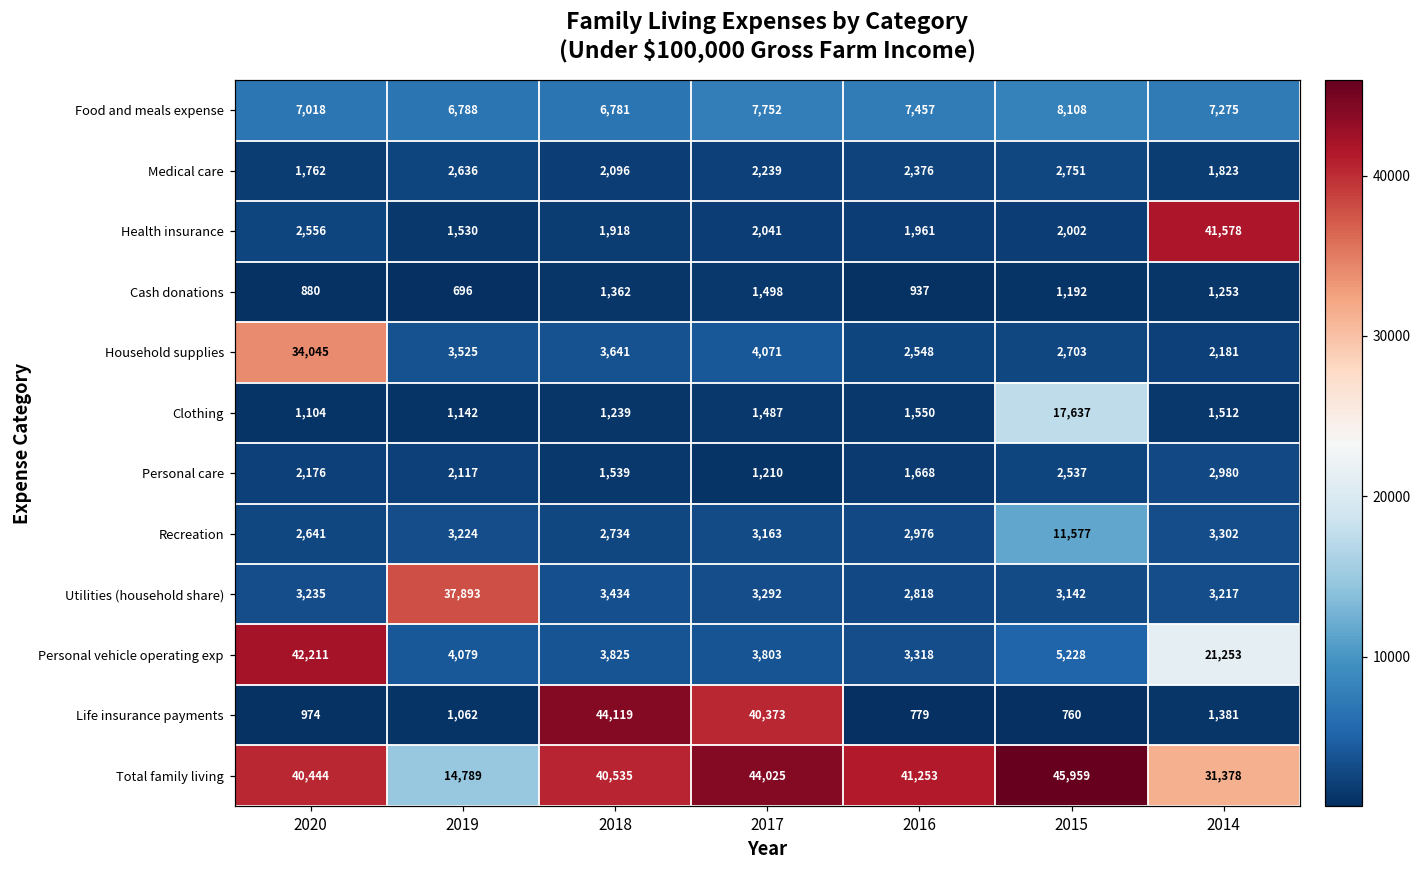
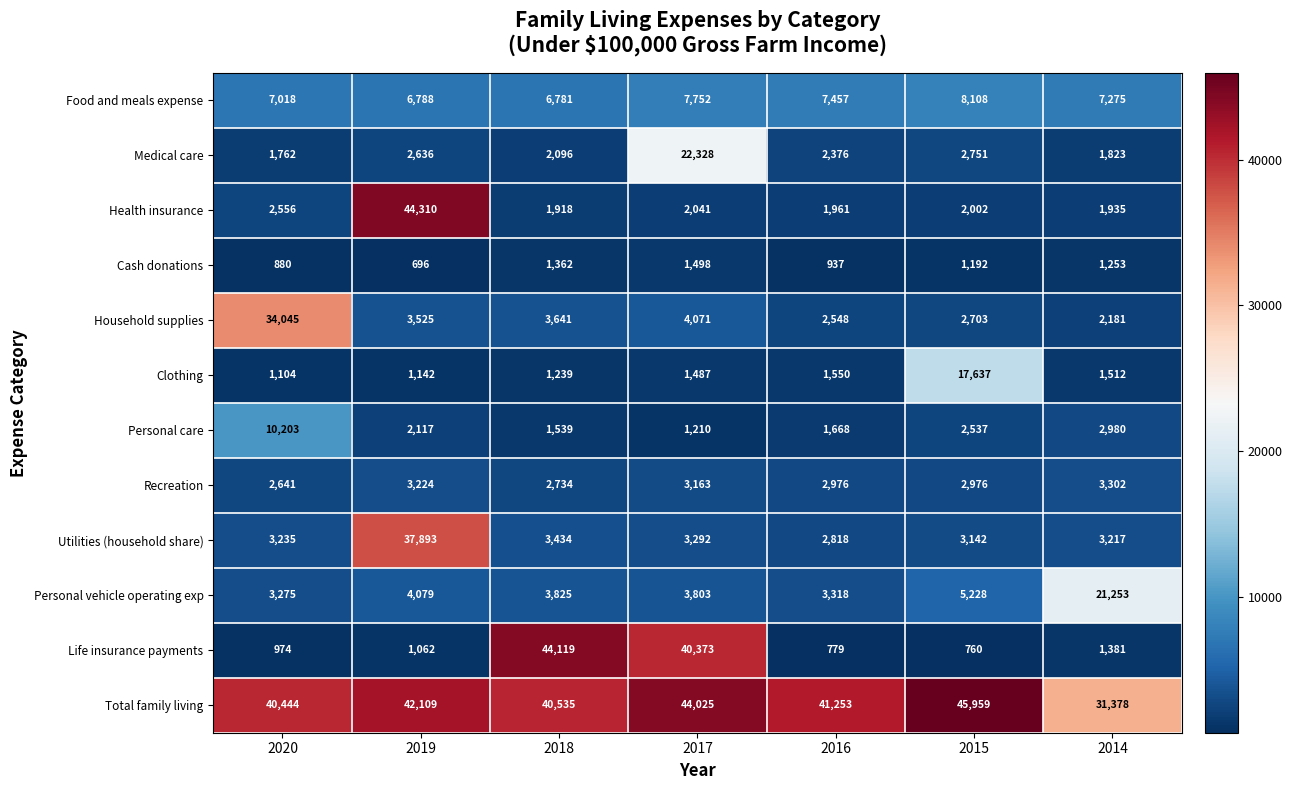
  {
    "Food and meals expense": {
      "2020": "7,018",
      "2019": "6,788",
      "2018": "6,781",
      "2017": "7,752",
      "2016": "7,457",
      "2015": "8,108",
      "2014": "7,275"
    },
    "Medical care": {
      "2020": "1,762",
      "2019": "2,636",
      "2018": "2,096",
-     "2017": "2,239",
+     "2017": "22,328",
      "2016": "2,376",
      "2015": "2,751",
      "2014": "1,823"
    },
    "Health insurance": {
      "2020": "2,556",
-     "2019": "1,530",
+     "2019": "44,310",
      "2018": "1,918",
      "2017": "2,041",
      "2016": "1,961",
      "2015": "2,002",
-     "2014": "41,578"
+     "2014": "1,935"
    },
    "Cash donations": {
      "2020": "880",
      "2019": "696",
      "2018": "1,362",
      "2017": "1,498",
      "2016": "937",
      "2015": "1,192",
      "2014": "1,253"
    },
    "Household supplies": {
      "2020": "34,045",
      "2019": "3,525",
      "2018": "3,641",
      "2017": "4,071",
      "2016": "2,548",
      "2015": "2,703",
      "2014": "2,181"
    },
    "Clothing": {
      "2020": "1,104",
      "2019": "1,142",
      "2018": "1,239",
      "2017": "1,487",
      "2016": "1,550",
      "2015": "17,637",
      "2014": "1,512"
    },
    "Personal care": {
-     "2020": "2,176",
+     "2020": "10,203",
      "2019": "2,117",
      "2018": "1,539",
      "2017": "1,210",
      "2016": "1,668",
      "2015": "2,537",
      "2014": "2,980"
    },
    "Recreation": {
      "2020": "2,641",
      "2019": "3,224",
      "2018": "2,734",
      "2017": "3,163",
      "2016": "2,976",
-     "2015": "11,577",
+     "2015": "2,976",
      "2014": "3,302"
    },
    "Utilities (household share)": {
      "2020": "3,235",
      "2019": "37,893",
      "2018": "3,434",
      "2017": "3,292",
      "2016": "2,818",
      "2015": "3,142",
      "2014": "3,217"
    },
    "Personal vehicle operating exp": {
-     "2020": "42,211",
+     "2020": "3,275",
      "2019": "4,079",
      "2018": "3,825",
      "2017": "3,803",
      "2016": "3,318",
      "2015": "5,228",
      "2014": "21,253"
    },
    "Life insurance payments": {
      "2020": "974",
      "2019": "1,062",
      "2018": "44,119",
      "2017": "40,373",
      "2016": "779",
      "2015": "760",
      "2014": "1,381"
    },
    "Total family living": {
      "2020": "40,444",
-     "2019": "14,789",
+     "2019": "42,109",
      "2018": "40,535",
      "2017": "44,025",
      "2016": "41,253",
      "2015": "45,959",
      "2014": "31,378"
    }
  }
